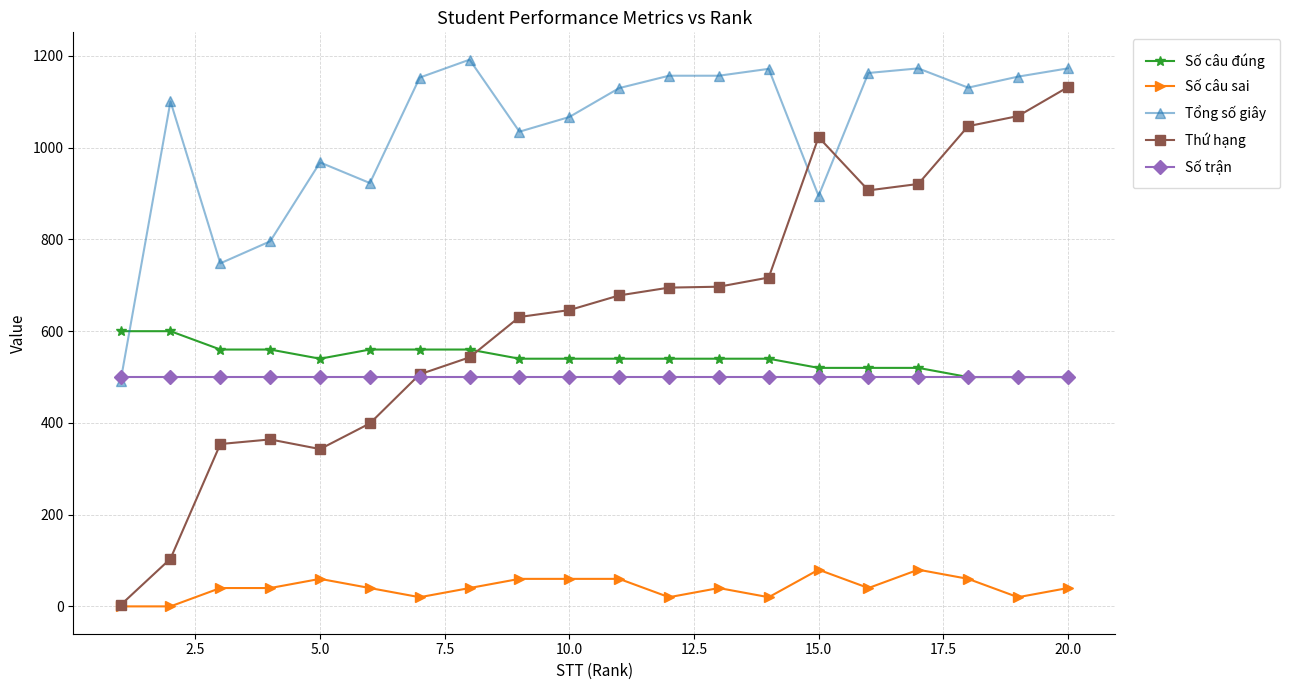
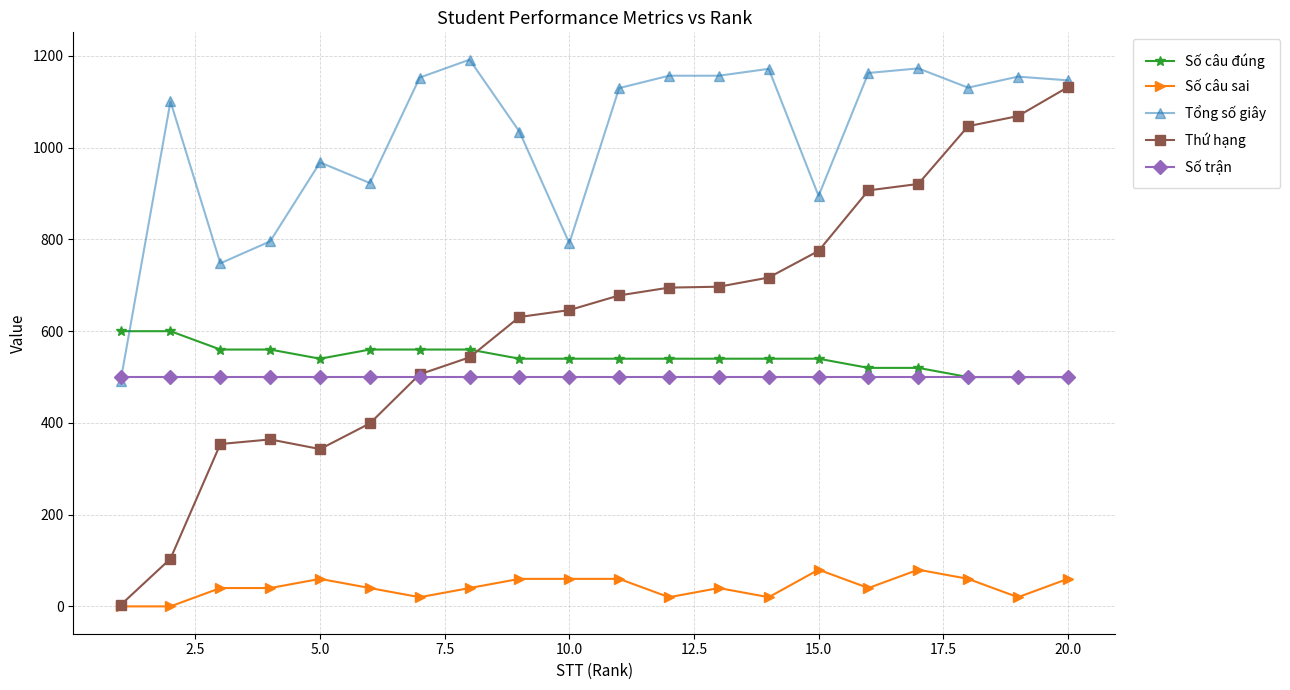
  {
    "Số câu đúng": {
      "5.0": 540,
      "10.0": 540,
-     "15.0": 520
+     "15.0": 540
    },
    "Số câu sai": {
      "5.0": 60,
      "10.0": 60,
      "15.0": 80,
-     "20.0": 40
+     "20.0": 60
    },
    "Tổng số giây": {
      "5.0": 970,
-     "10.0": 1070,
+     "10.0": 790,
      "15.0": 900,
-     "20.0": 1170
+     "20.0": 1150
    },
    "Thứ hạng": {
      "5.0": 340,
      "10.0": 650,
-     "15.0": 1020,
+     "15.0": 780,
      "20.0": 1130
    },
    "Số trận": {
      "5.0": 500,
      "10.0": 500,
      "15.0": 500
    }
  }
